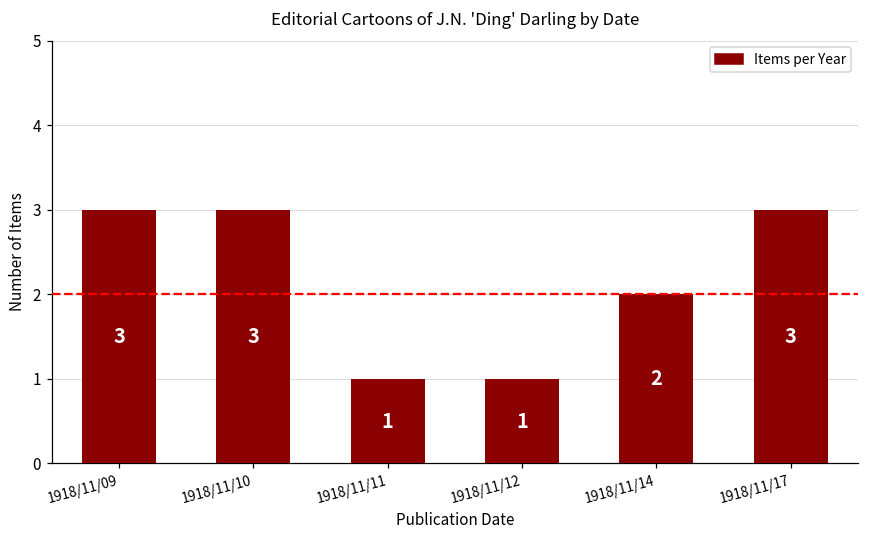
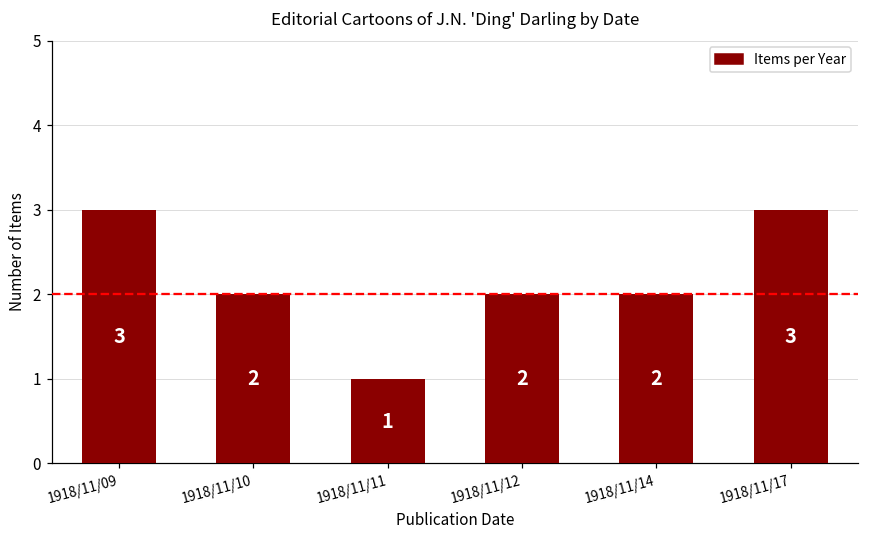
  {
    "1918/11/09": 3,
-   "1918/11/10": 3,
+   "1918/11/10": 2,
    "1918/11/11": 1,
-   "1918/11/12": 1,
+   "1918/11/12": 2,
    "1918/11/14": 2,
    "1918/11/17": 3
  }
